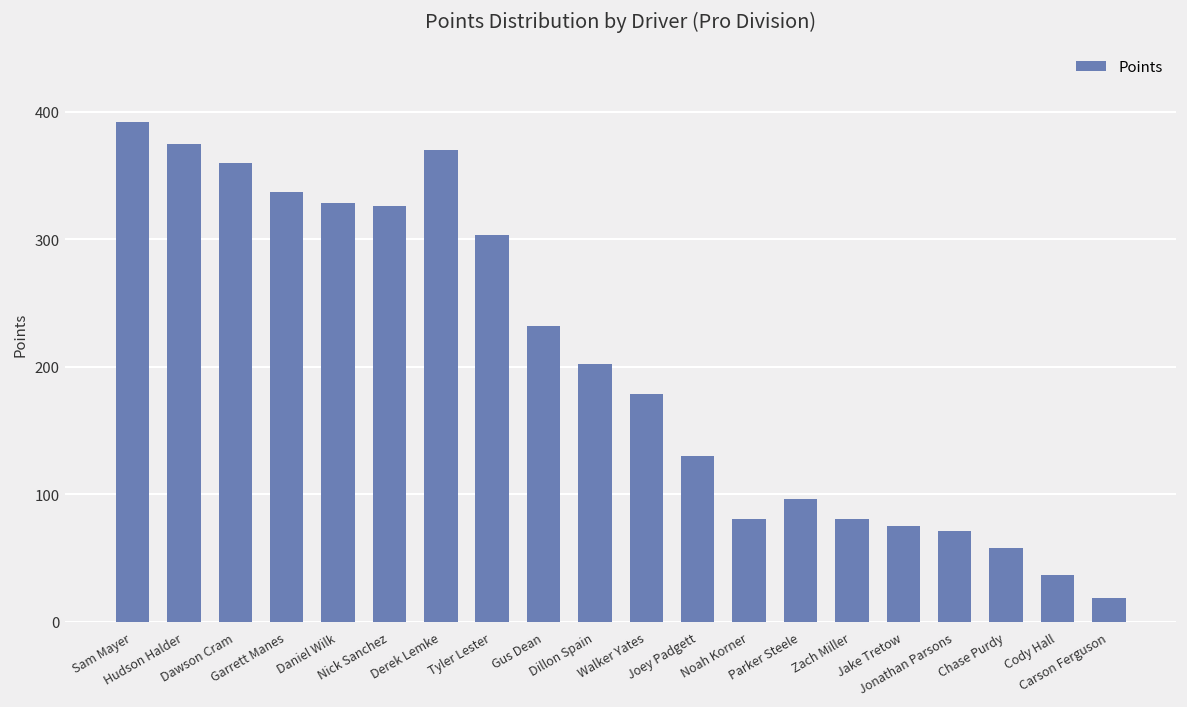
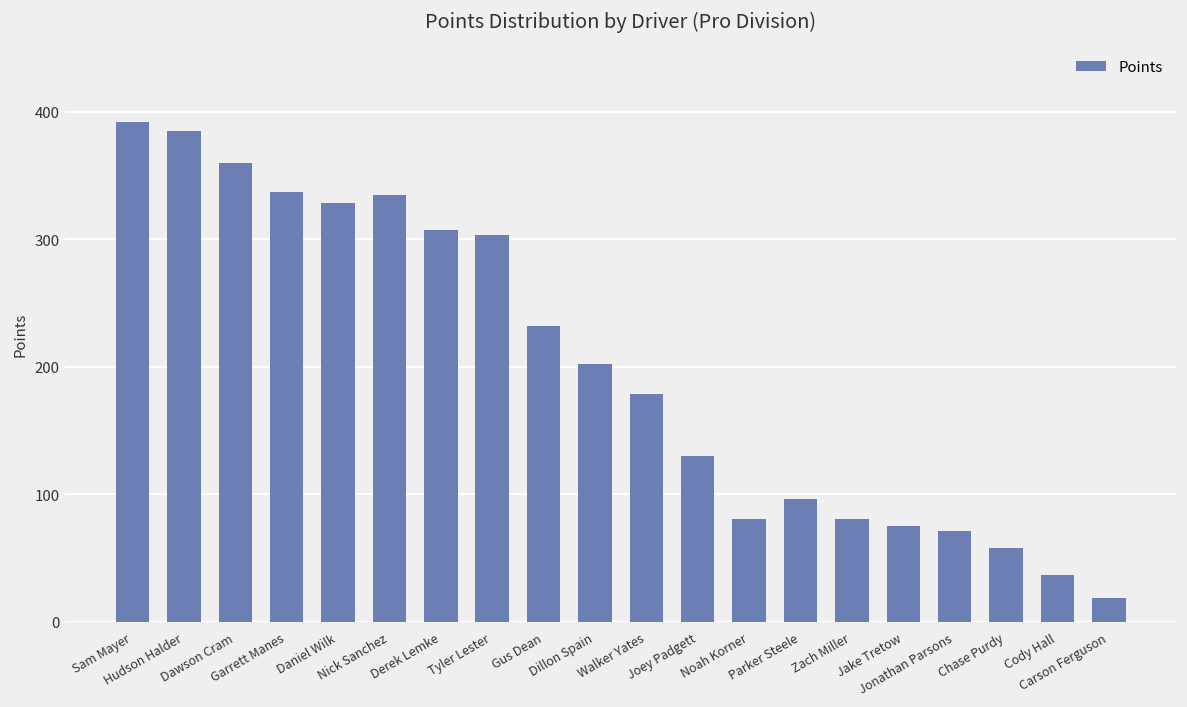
  {
    "Sam Mayer": 392,
-   "Hudson Halder": 375,
+   "Hudson Halder": 385,
    "Dawson Cram": 360,
    "Garrett Manes": 337,
    "Daniel Wilk": 328,
-   "Nick Sanchez": 326,
-   "Derek Lemke": 370,
+   "Nick Sanchez": 335,
+   "Derek Lemke": 307,
    "Tyler Lester": 303,
    "Gus Dean": 232,
    "Dillon Spain": 202,
    "Walker Yates": 179,
    "Joey Padgett": 130,
    "Noah Korner": 81,
    "Parker Steele": 96,
    "Zach Miller": 81,
    "Jake Tretow": 75,
    "Jonathan Parsons": 71,
    "Chase Purdy": 58,
    "Cody Hall": 37,
    "Carson Ferguson": 19
  }
